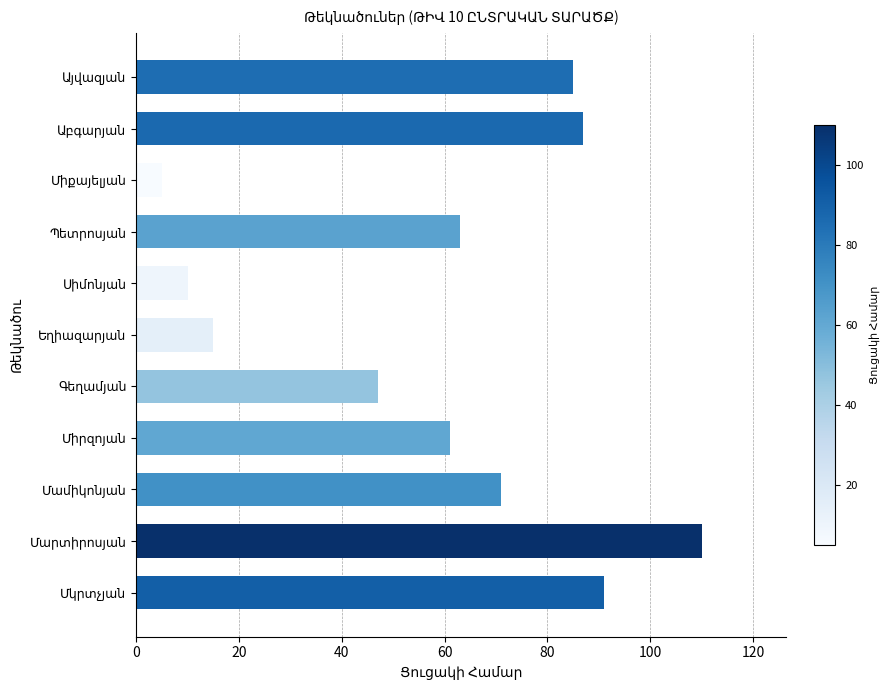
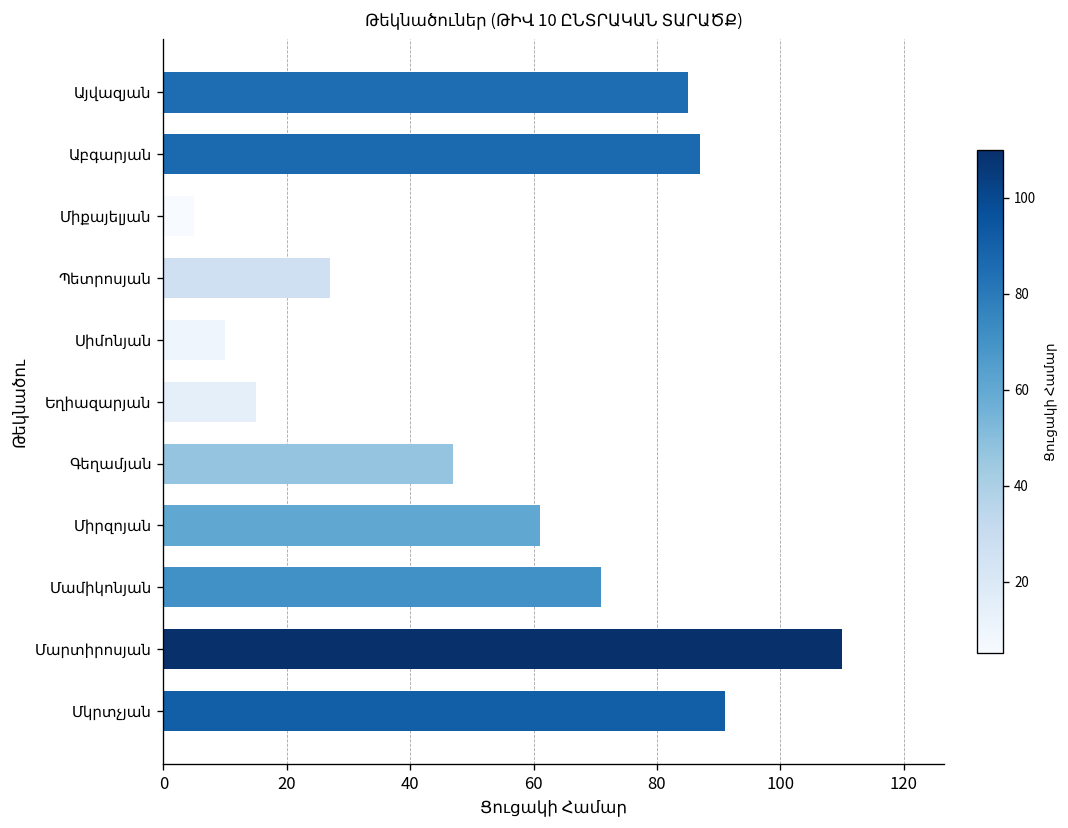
  {
    "Այվազյան": 85,
    "Աբգարյան": 87,
    "Միքայելյան": 5,
-   "Պետրոսյան": 63,
+   "Պետրոսյան": 27,
    "Սիմոնյան": 10,
    "Եղիազարյան": 15,
    "Գեղամյան": 47,
    "Միրզոյան": 61,
    "Մամիկոնյան": 71,
    "Մարտիրոսյան": 110,
    "Մկրտչյան": 91
  }
